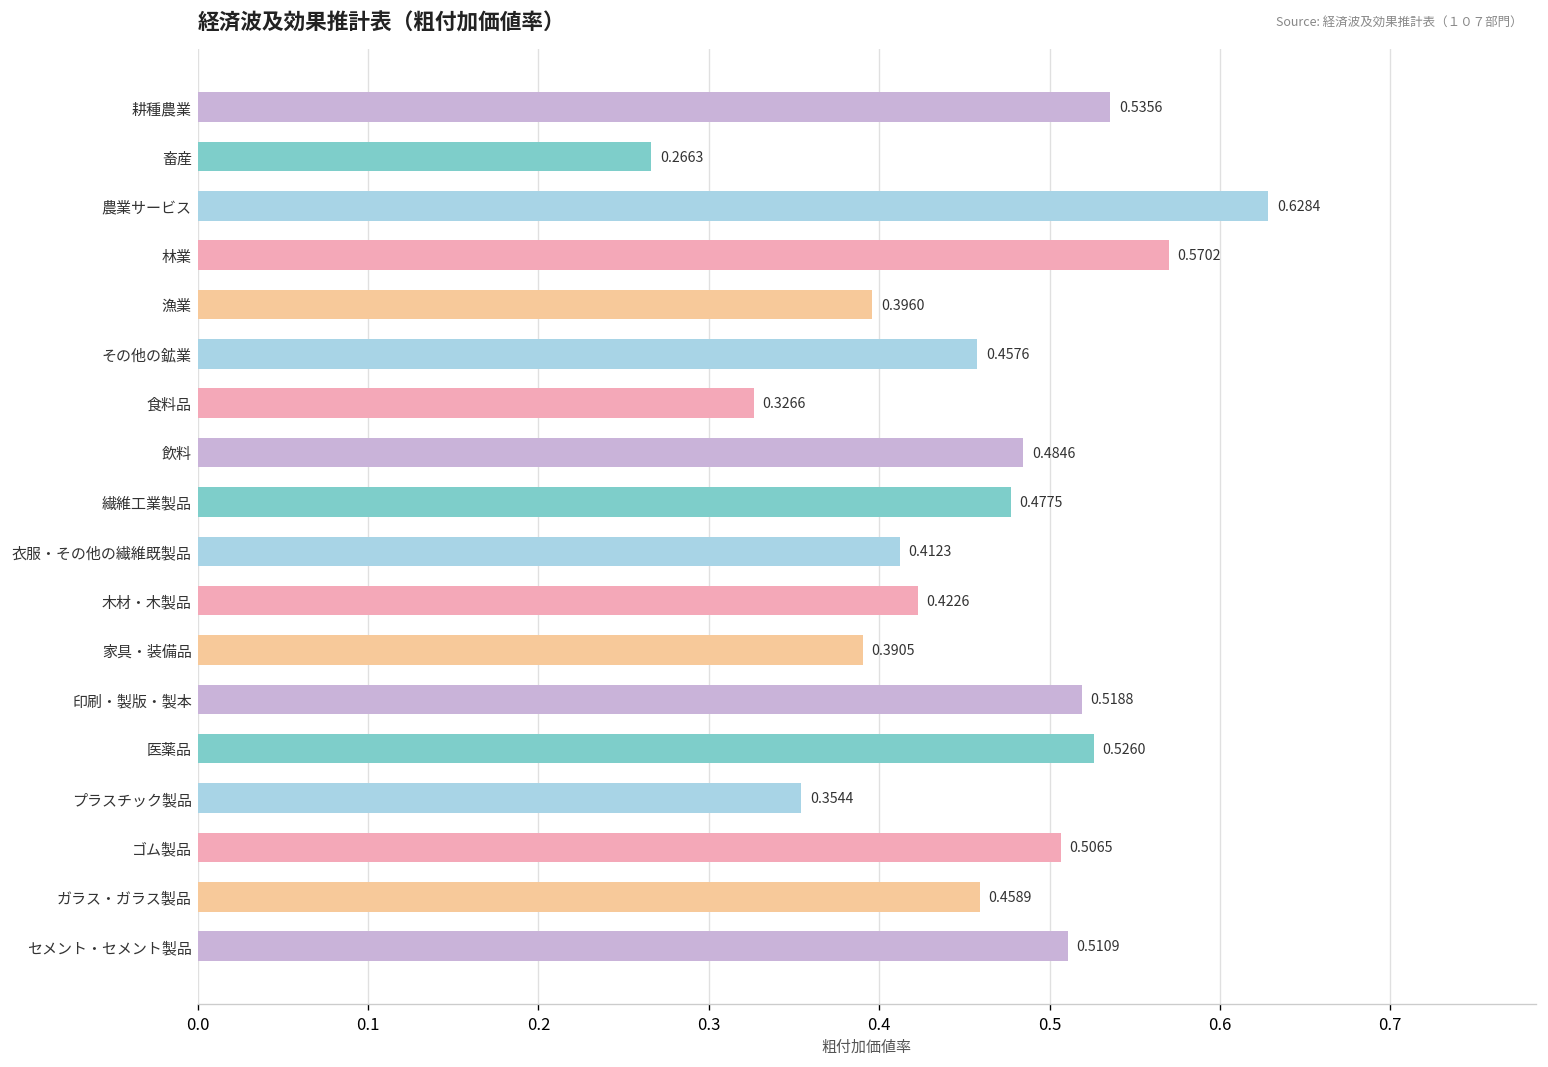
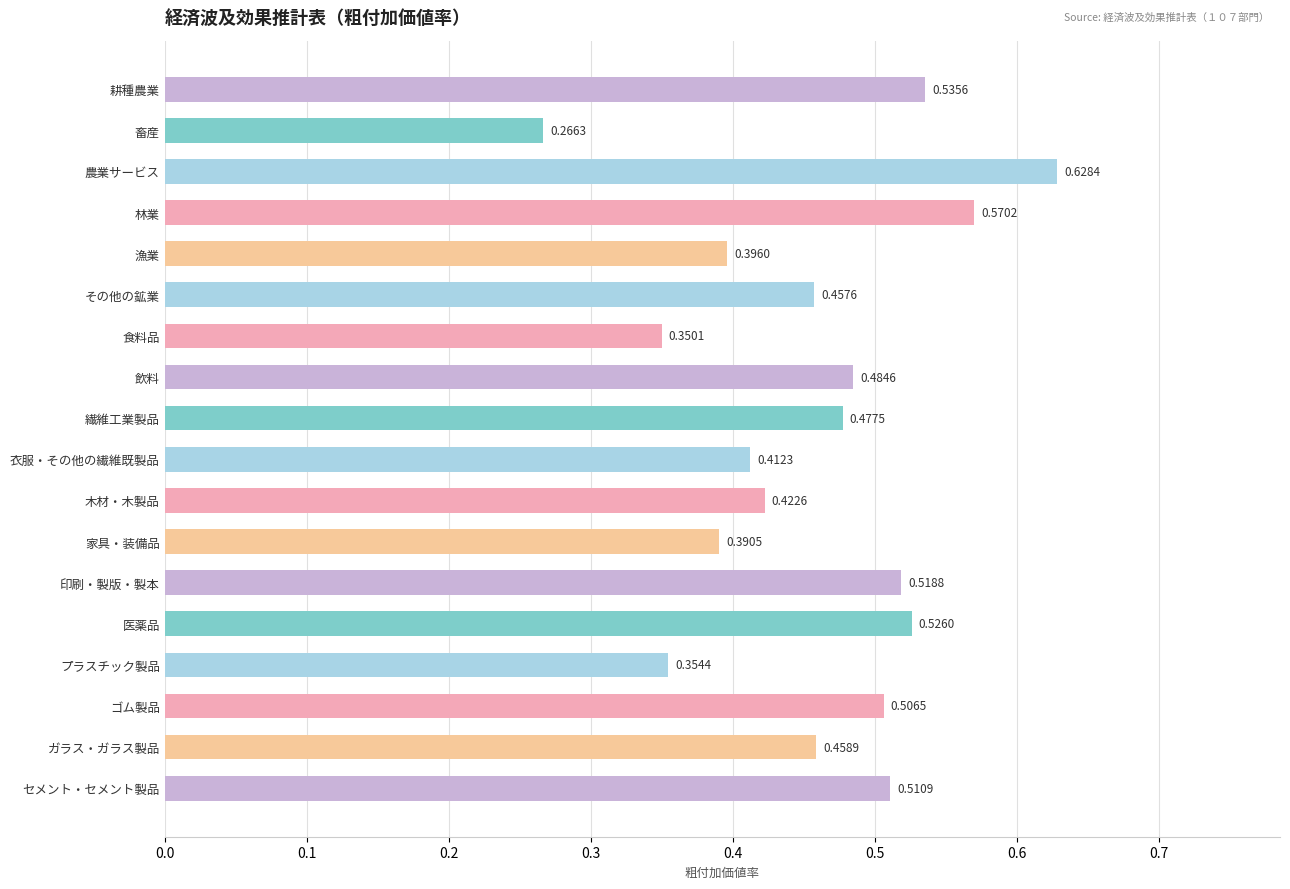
  {
    "耕種農業": 0.5356,
    "畜産": 0.2663,
    "農業サービス": 0.6284,
    "林業": 0.5702,
    "漁業": 0.3960,
    "その他の鉱業": 0.4576,
-   "食料品": 0.3266,
+   "食料品": 0.3501,
    "飲料": 0.4846,
    "繊維工業製品": 0.4775,
    "衣服・その他の繊維既製品": 0.4123,
    "木材・木製品": 0.4226,
    "家具・装備品": 0.3905,
    "印刷・製版・製本": 0.5188,
    "医薬品": 0.5260,
    "プラスチック製品": 0.3544,
    "ゴム製品": 0.5065,
    "ガラス・ガラス製品": 0.4589,
    "セメント・セメント製品": 0.5109
  }
